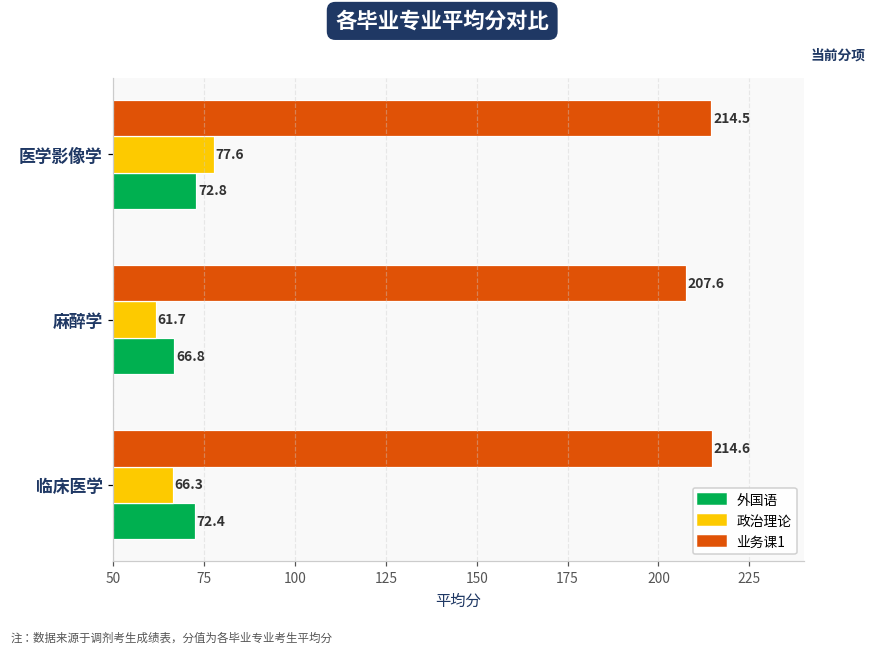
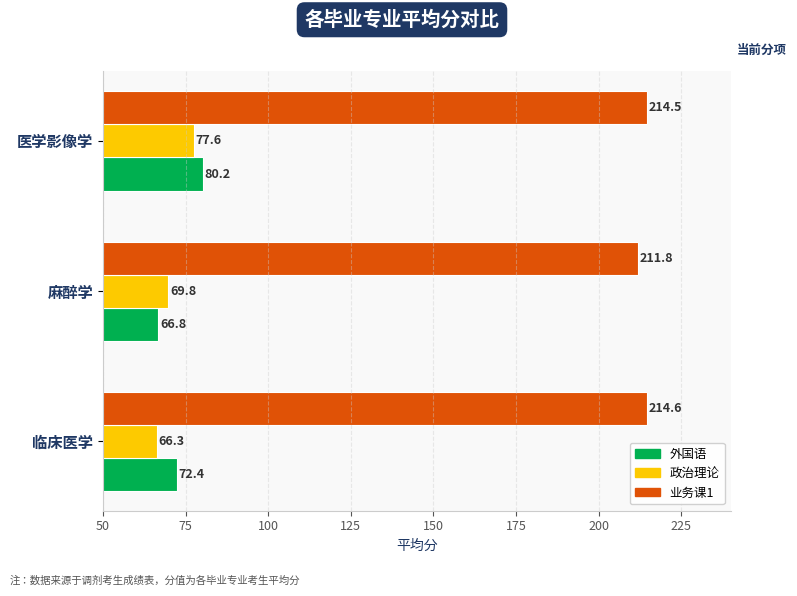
  {
    "外国语": {
-     "医学影像学": 72.8,
+     "医学影像学": 80.2,
      "麻醉学": 66.8,
      "临床医学": 72.4
    },
    "政治理论": {
      "医学影像学": 77.6,
-     "麻醉学": 61.7,
+     "麻醉学": 69.8,
      "临床医学": 66.3
    },
    "业务课1": {
      "医学影像学": 214.5,
-     "麻醉学": 207.6,
+     "麻醉学": 211.8,
      "临床医学": 214.6
    }
  }
